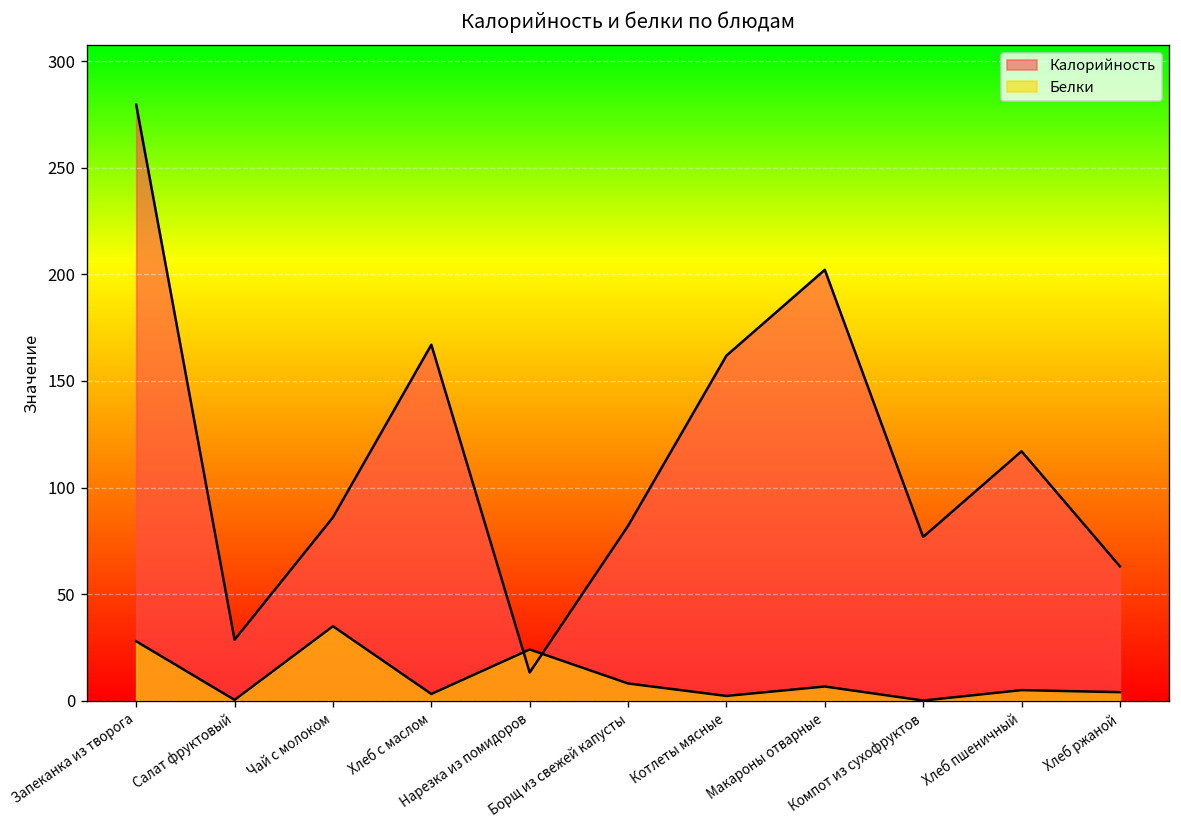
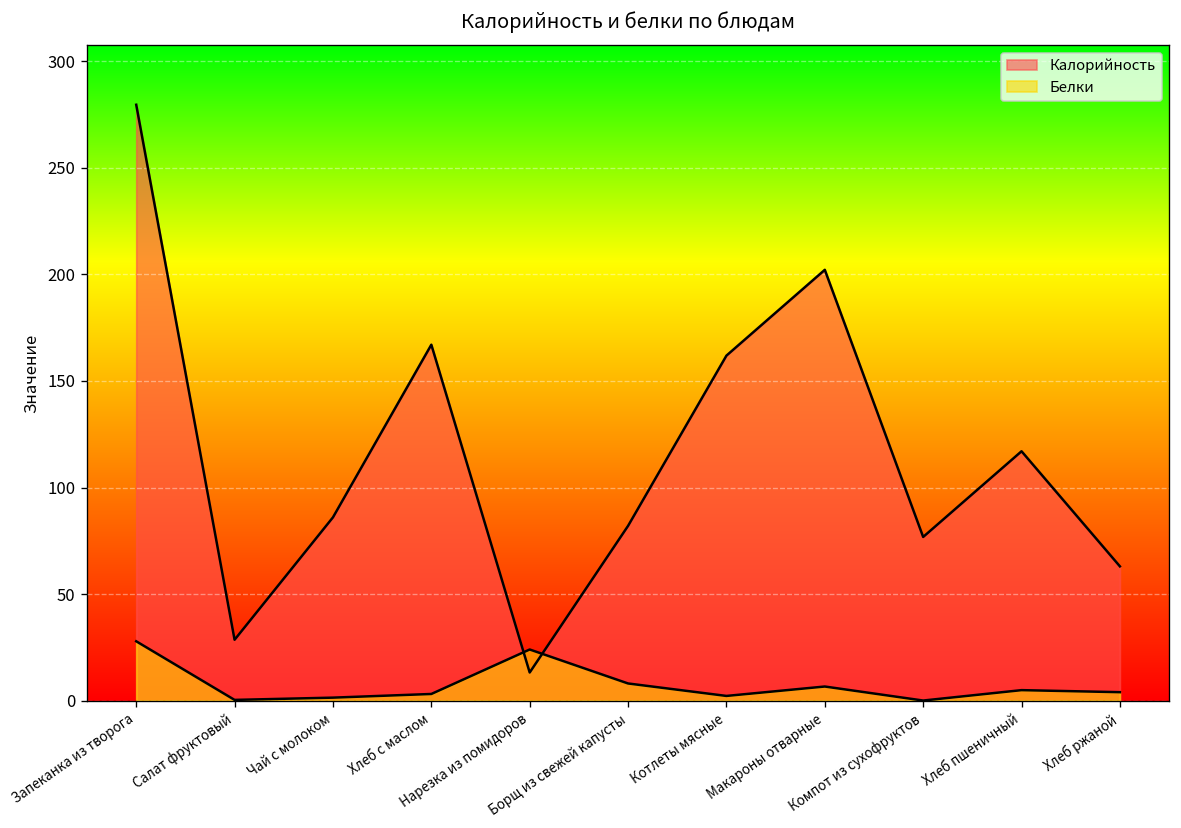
  {
    "Калорийность": {
      "Запеканка из творога": 280,
      "Салат фруктовый": 29,
      "Чай с молоком": 86,
      "Хлеб с маслом": 167,
      "Нарезка из помидоров": 13,
      "Борщ из свежей капусты": 82,
      "Котлеты мясные": 162,
      "Макароны отварные": 202,
      "Компот из сухофруктов": 77,
      "Хлеб пшеничный": 117,
      "Хлеб ржаной": 63
    },
    "Белки": {
      "Запеканка из творога": 28,
      "Салат фруктовый": 0,
-     "Чай с молоком": 35,
+     "Чай с молоком": 1,
      "Хлеб с маслом": 3,
      "Нарезка из помидоров": 24,
      "Борщ из свежей капусты": 8,
      "Котлеты мясные": 2,
      "Макароны отварные": 7,
      "Компот из сухофруктов": 0,
      "Хлеб пшеничный": 5,
      "Хлеб ржаной": 4
    }
  }
